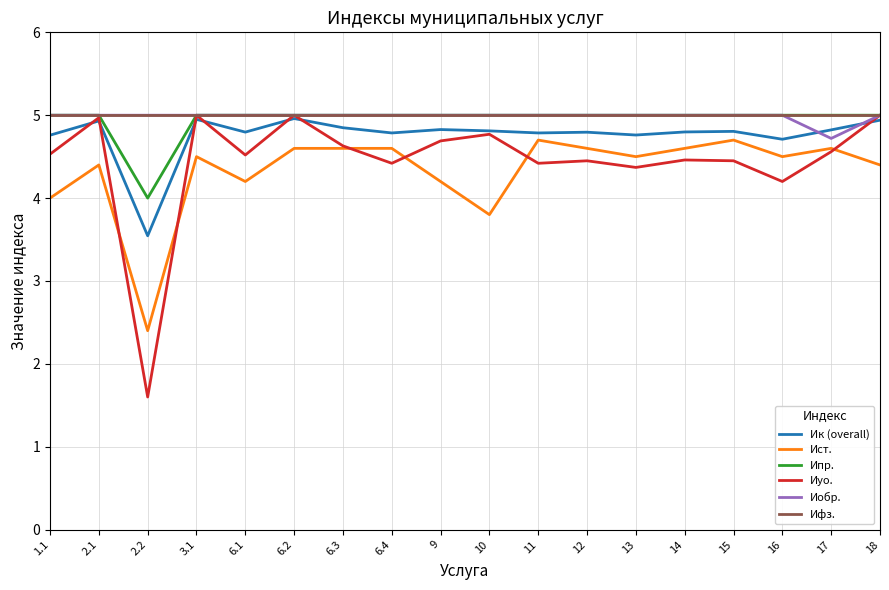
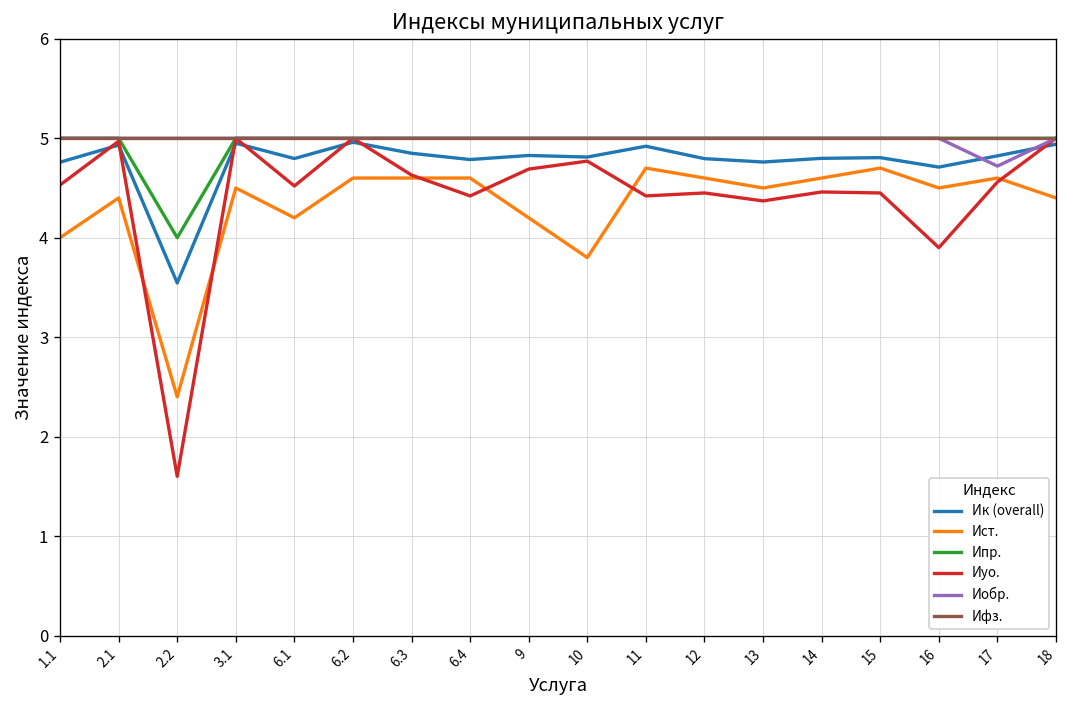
  {
    "Ик (overall)": {
      "1.1": 4.8,
      "2.1": 4.9,
      "2.2": 3.5,
      "3.1": 5.0,
      "6.1": 4.8,
      "6.2": 5.0,
      "6.3": 4.8,
      "6.4": 4.8,
      "9": 4.8,
      "10": 4.8,
-     "11": 4.8,
+     "11": 4.9,
      "12": 4.8,
      "13": 4.8,
      "14": 4.8,
      "15": 4.8,
      "16": 4.7,
      "17": 4.8,
      "18": 4.9
    },
    "Ист.": {
      "1.1": 4.0,
      "2.1": 4.4,
      "2.2": 2.4,
      "3.1": 4.5,
      "6.1": 4.2,
      "6.2": 4.6,
      "6.4": 4.6,
      "9": 4.2,
      "10": 3.8,
      "11": 4.7,
      "12": 4.6,
      "13": 4.5,
      "14": 4.6,
      "15": 4.7,
      "16": 4.5,
      "17": 4.6,
      "18": 4.4
    },
    "Ипр.": {
      "2.2": 4.0
    },
    "Иуо.": {
      "1.1": 4.5,
      "2.2": 1.6,
      "6.1": 4.5,
      "6.4": 4.4,
      "9": 4.7,
      "10": 4.8,
      "11": 4.4,
      "12": 4.5,
      "13": 4.4,
      "14": 4.5,
      "15": 4.5,
-     "16": 4.2,
+     "16": 3.9,
      "17": 4.6
    },
    "Иобр.": {
      "17": 4.7
    }
  }
